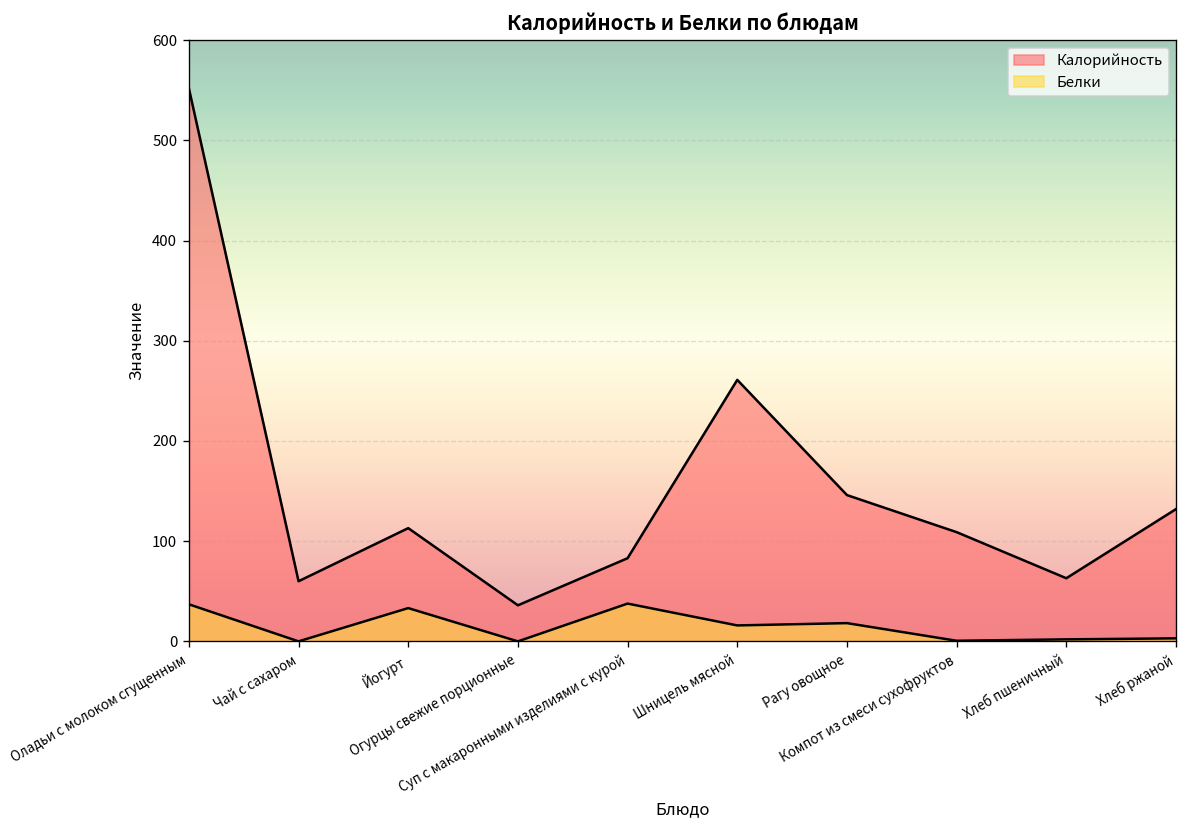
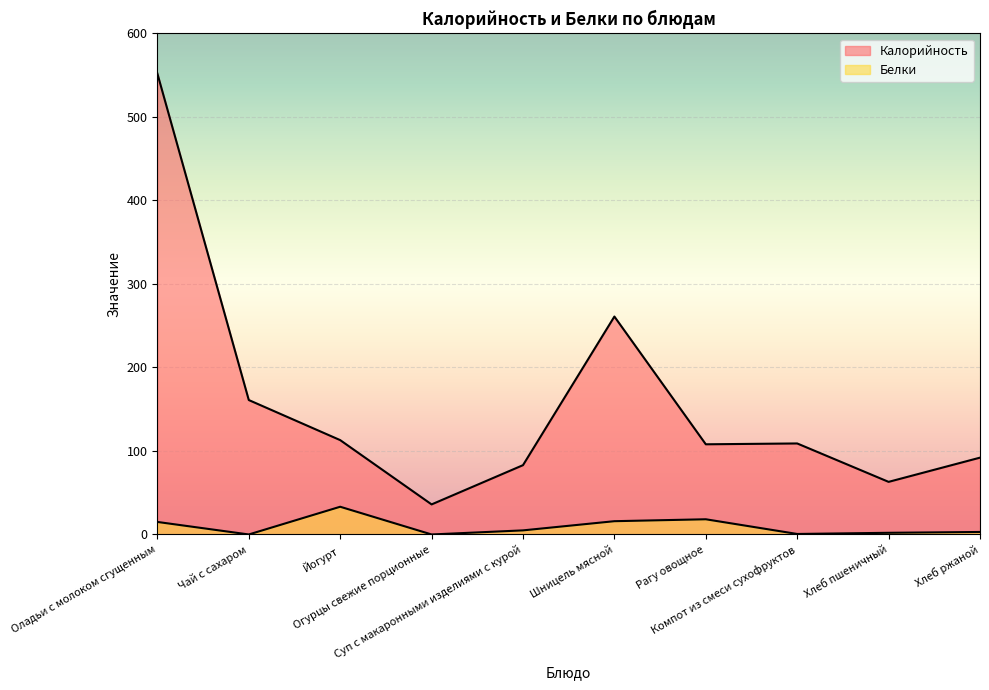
  {
    "Калорийность": {
      "Оладьи с молоком сгущенным": 550,
-     "Чай с сахаром": 60,
+     "Чай с сахаром": 160,
      "Йогурт": 110,
      "Огурцы свежие порционные": 40,
      "Суп с макаронными изделиями с курой": 80,
      "Шницель мясной": 260,
-     "Рагу овощное": 150,
+     "Рагу овощное": 110,
      "Компот из смеси сухофруктов": 110,
      "Хлеб пшеничный": 60,
-     "Хлеб ржаной": 130
+     "Хлеб ржаной": 90
    },
    "Белки": {
-     "Оладьи с молоком сгущенным": 40,
+     "Оладьи с молоком сгущенным": 20,
      "Чай с сахаром": 0,
      "Йогурт": 30,
      "Огурцы свежие порционные": 0,
-     "Суп с макаронными изделиями с курой": 40,
+     "Суп с макаронными изделиями с курой": 0,
      "Шницель мясной": 20,
      "Рагу овощное": 20,
      "Компот из смеси сухофруктов": 0,
      "Хлеб пшеничный": 0,
      "Хлеб ржаной": 0
    }
  }
